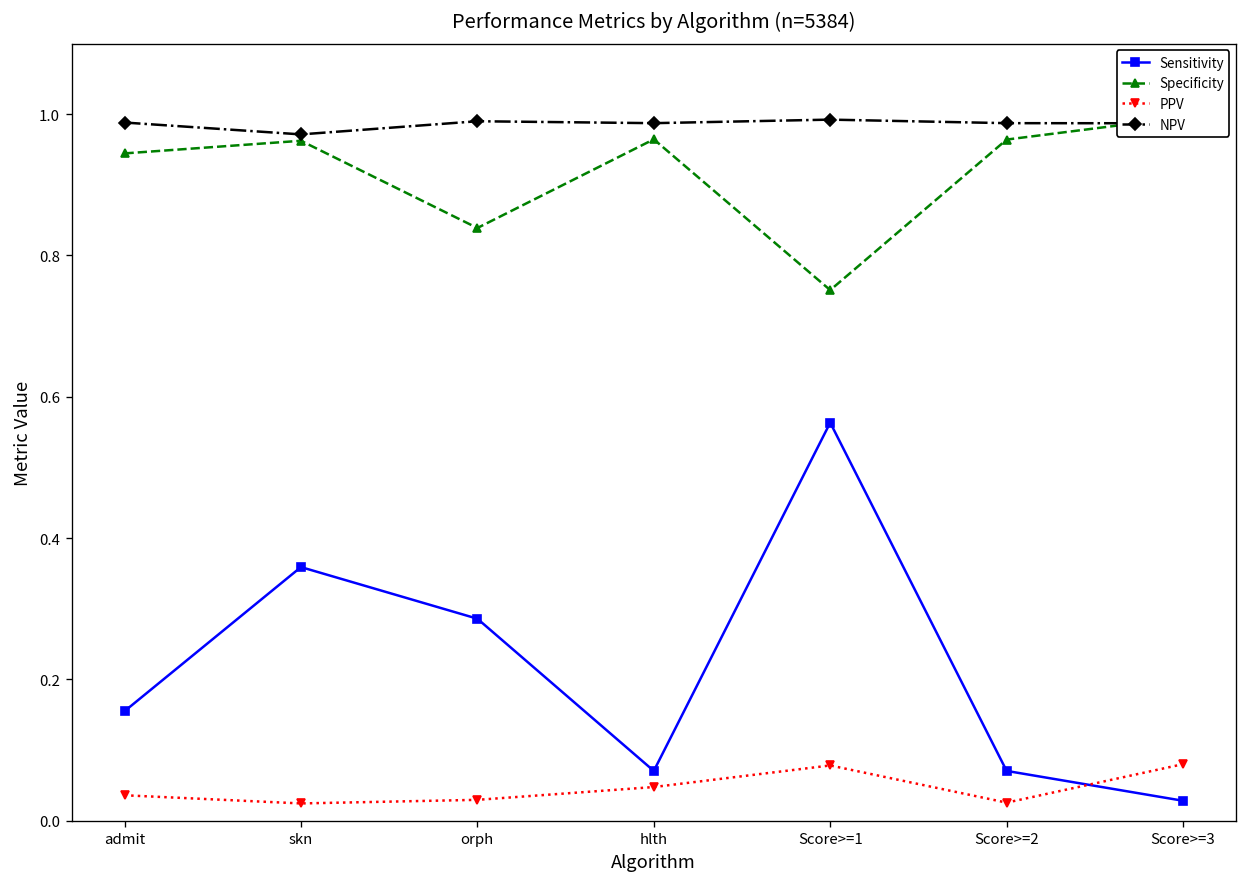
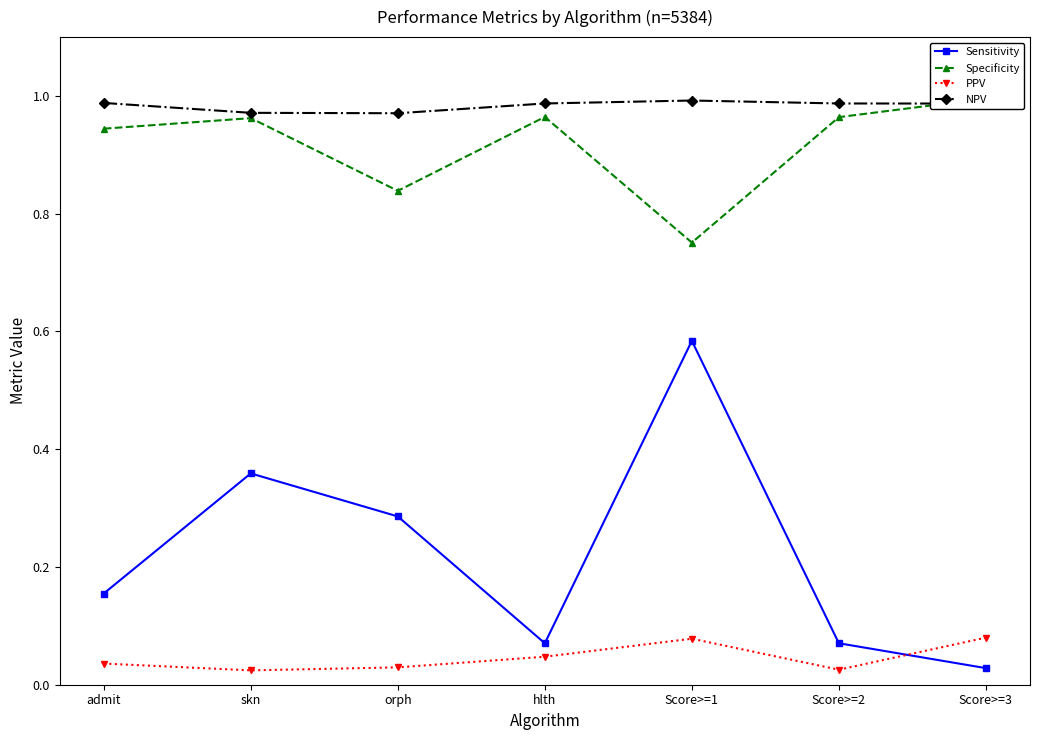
  {
    "Sensitivity": {
      "admit": 0.15,
      "skn": 0.36,
      "orph": 0.29,
      "hlth": 0.07,
-     "Score>=1": 0.56,
+     "Score>=1": 0.58,
      "Score>=2": 0.07,
      "Score>=3": 0.03
    },
    "Specificity": {
      "admit": 0.94,
      "skn": 0.96,
      "orph": 0.84,
      "hlth": 0.96,
      "Score>=1": 0.75,
      "Score>=2": 0.96
    },
    "PPV": {
      "admit": 0.04,
      "skn": 0.02,
      "orph": 0.03,
      "hlth": 0.05,
      "Score>=1": 0.08,
      "Score>=2": 0.03,
      "Score>=3": 0.08
    },
    "NPV": {
      "admit": 0.99,
      "skn": 0.97,
-     "orph": 0.99,
+     "orph": 0.97,
      "hlth": 0.99,
      "Score>=1": 0.99,
      "Score>=2": 0.99
    }
  }
